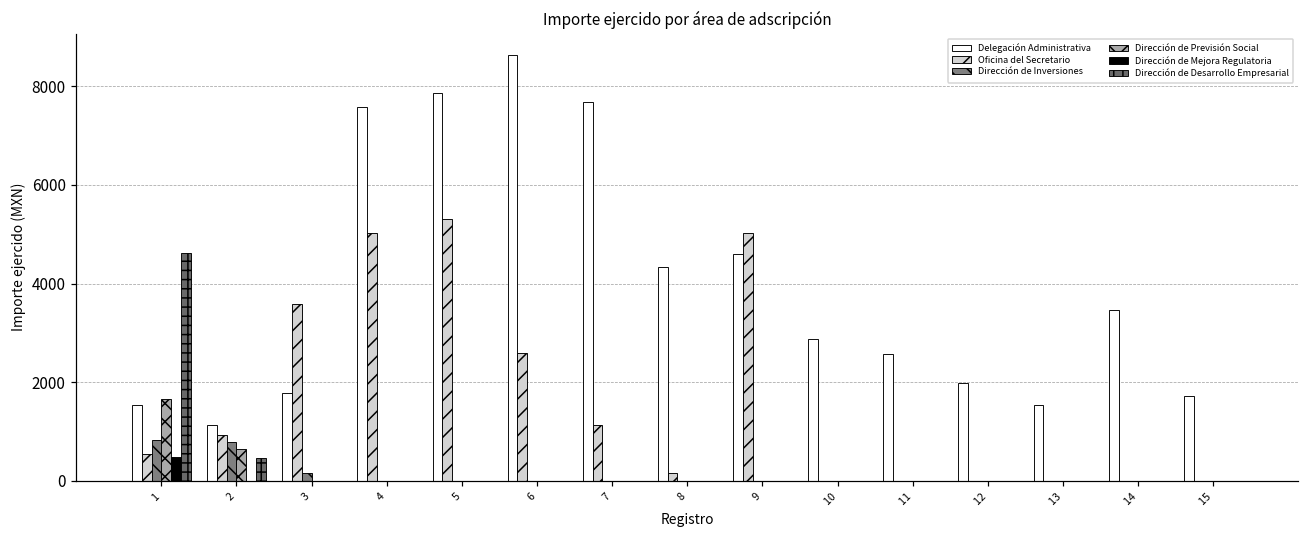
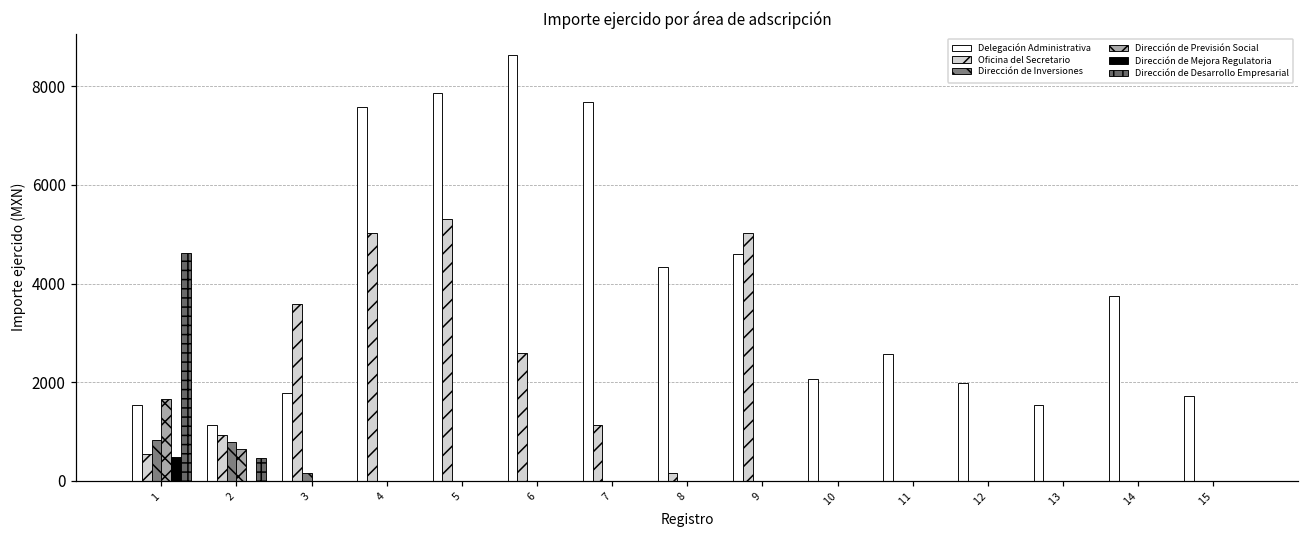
  {
    "Delegación Administrativa": {
      "1": 1500,
      "2": 1100,
      "3": 1800,
      "4": 7600,
      "5": 7900,
      "6": 8600,
      "7": 7700,
      "8": 4300,
      "9": 4600,
-     "10": 2900,
+     "10": 2100,
      "11": 2600,
      "12": 2000,
      "13": 1500,
-     "14": 3500,
+     "14": 3700,
      "15": 1700
    },
    "Oficina del Secretario": {
      "1": 500,
      "2": 900,
      "3": 3600,
      "4": 5000,
      "5": 5300,
      "6": 2600,
      "7": 1100,
      "8": 200,
      "9": 5000,
      "10": 0,
      "11": 0,
      "12": 0,
      "13": 0,
      "14": 0,
      "15": 0
    },
    "Dirección de Previsión Social": {
      "1": 1600,
      "2": 600,
      "3": 0,
      "4": 0,
      "5": 0,
      "6": 0,
      "7": 0,
      "8": 0,
      "9": 0,
      "10": 0,
      "11": 0,
      "12": 0,
      "13": 0,
      "14": 0,
      "15": 0
    },
    "Dirección de Mejora Regulatoria": {
      "1": 500,
      "2": 0,
      "3": 0,
      "4": 0,
      "5": 0,
      "6": 0,
      "7": 0,
      "8": 0,
      "9": 0,
      "10": 0,
      "11": 0,
      "12": 0,
      "13": 0,
      "14": 0,
      "15": 0
    }
  }
